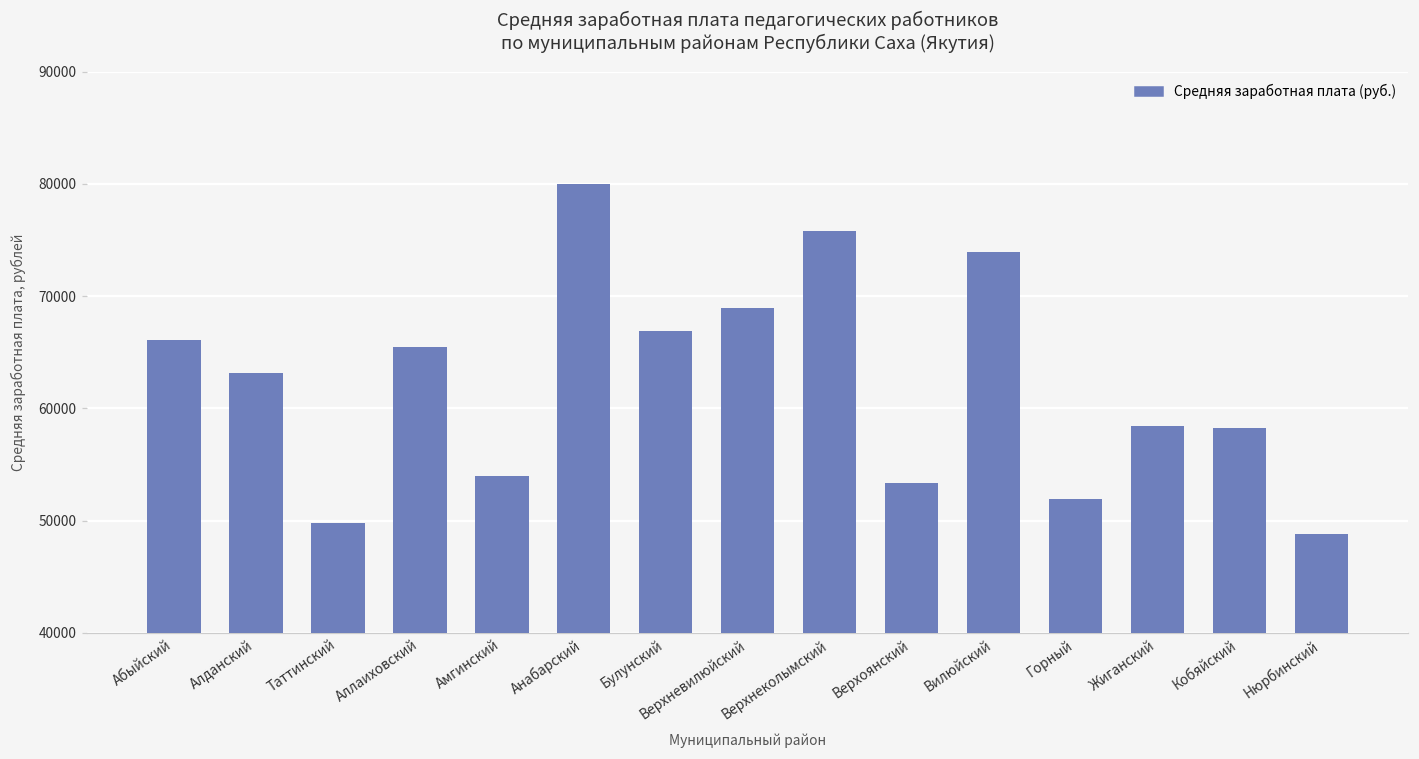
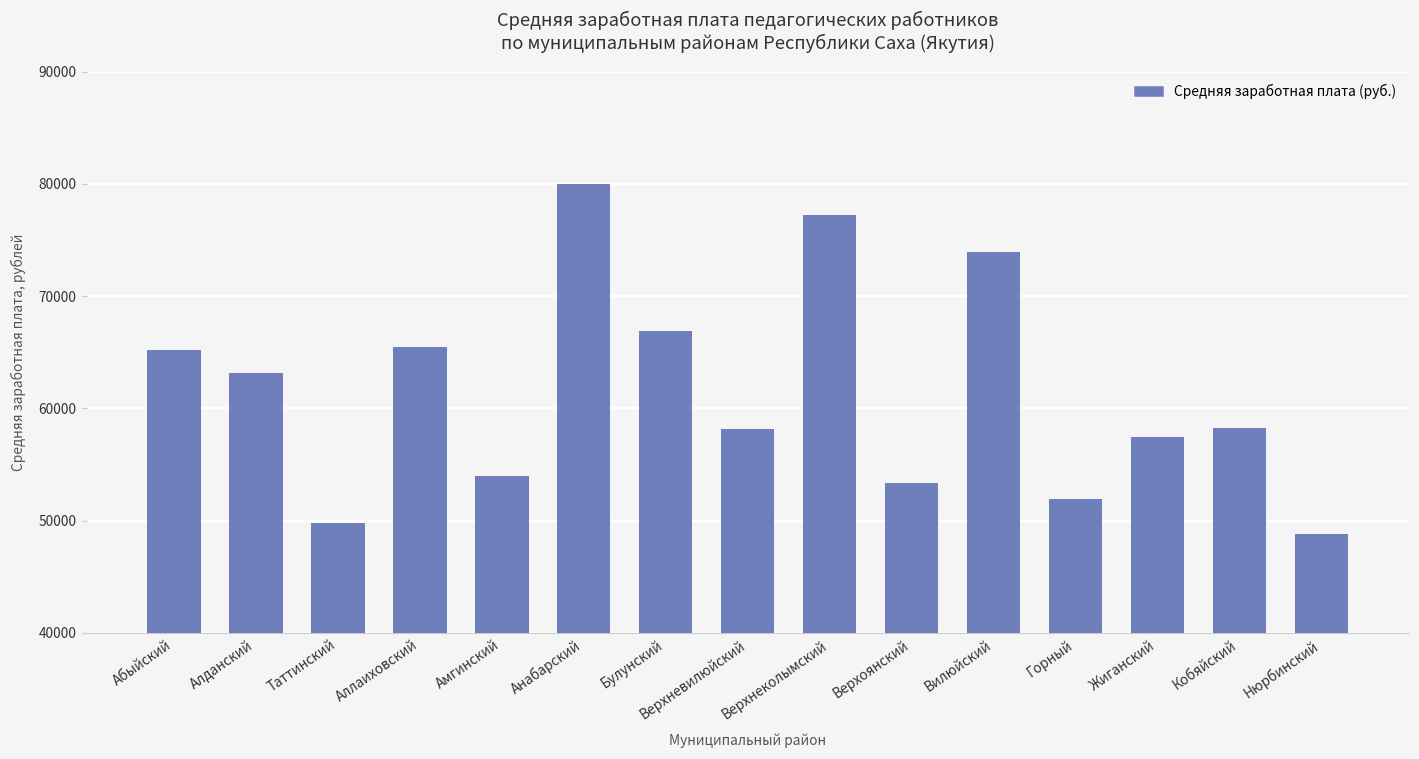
  {
-   "Абыйский": 66000,
+   "Абыйский": 65200,
    "Алданский": 63200,
    "Таттинский": 49800,
    "Аллаиховский": 65400,
    "Амгинский": 54000,
    "Анабарский": 80000,
    "Булунский": 66900,
-   "Верхневилюйский": 69000,
-   "Верхнеколымский": 75800,
+   "Верхневилюйский": 58200,
+   "Верхнеколымский": 77200,
    "Верхоянский": 53300,
    "Вилюйский": 73900,
    "Горный": 51900,
-   "Жиганский": 58400,
+   "Жиганский": 57500,
    "Кобяйский": 58200,
    "Нюрбинский": 48800
  }
